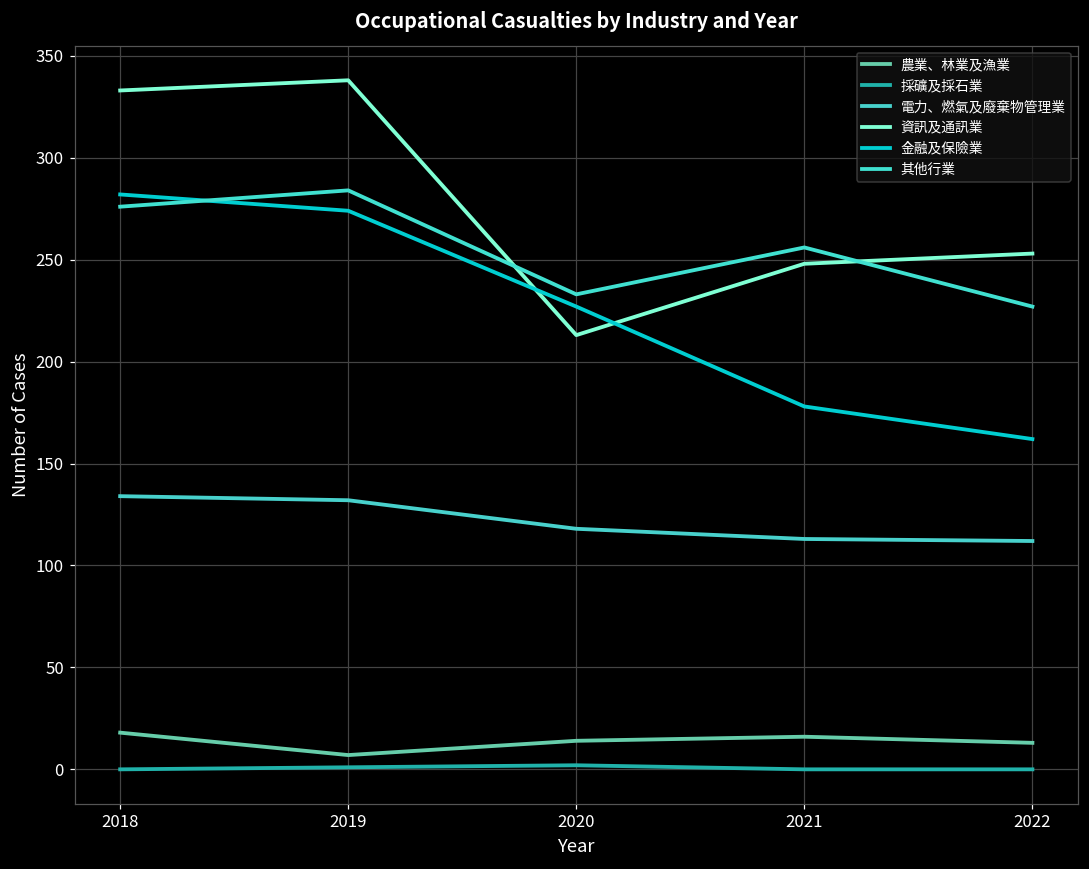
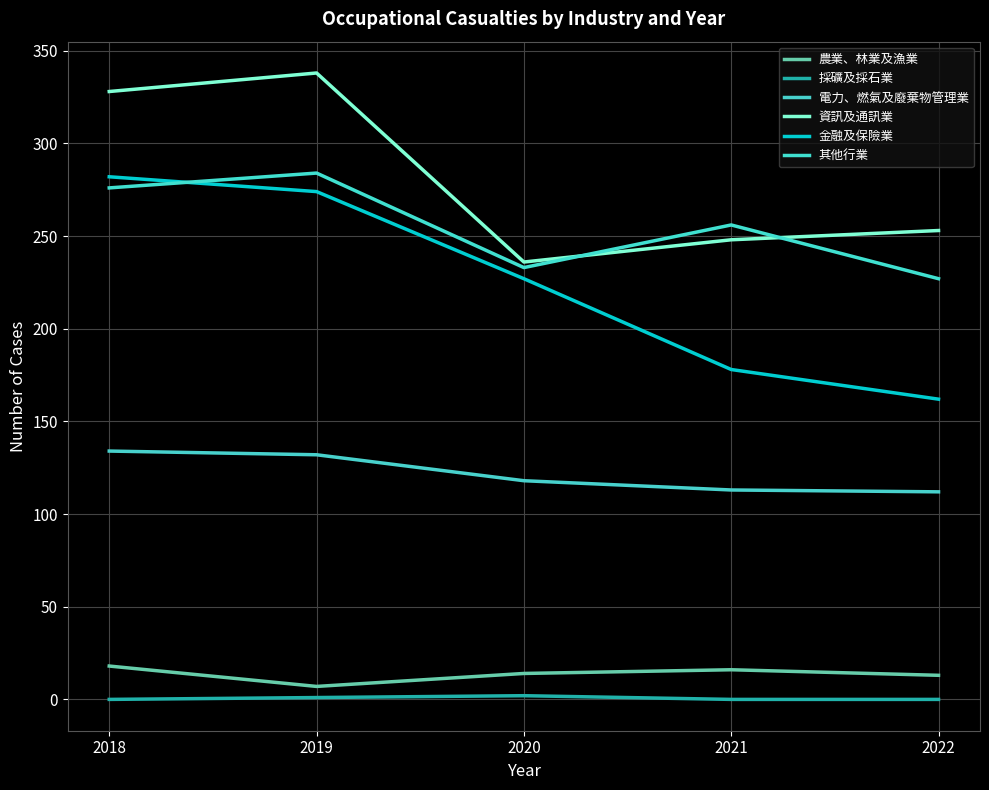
  {
    "資訊及通訊業": {
-     "2018": 333,
+     "2018": 328,
      "2019": 338,
-     "2020": 213,
+     "2020": 236,
      "2021": 248,
      "2022": 253
    }
  }
